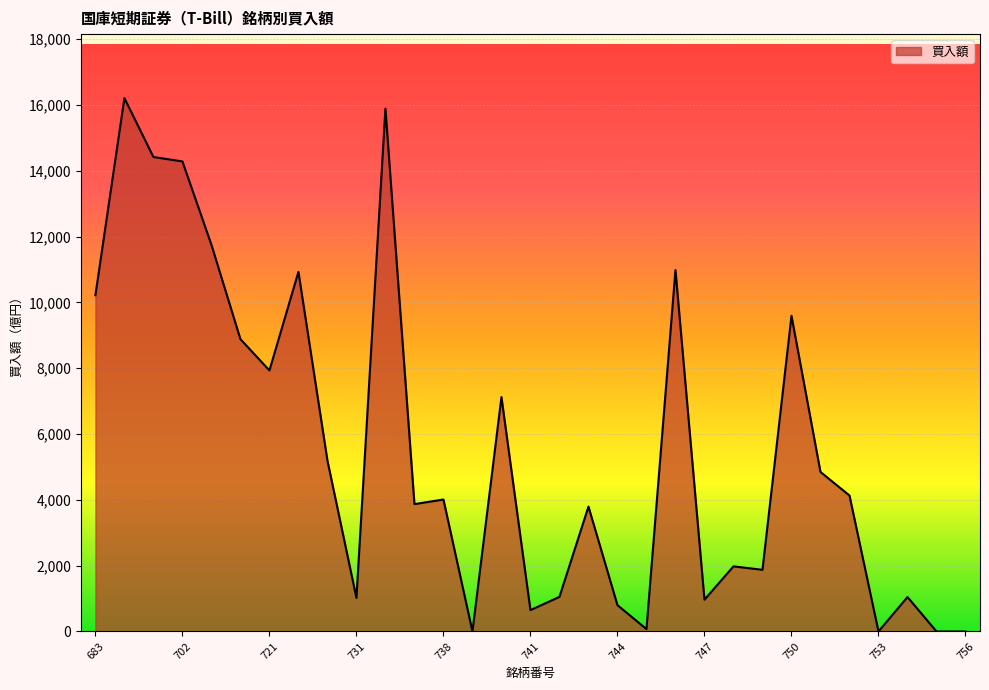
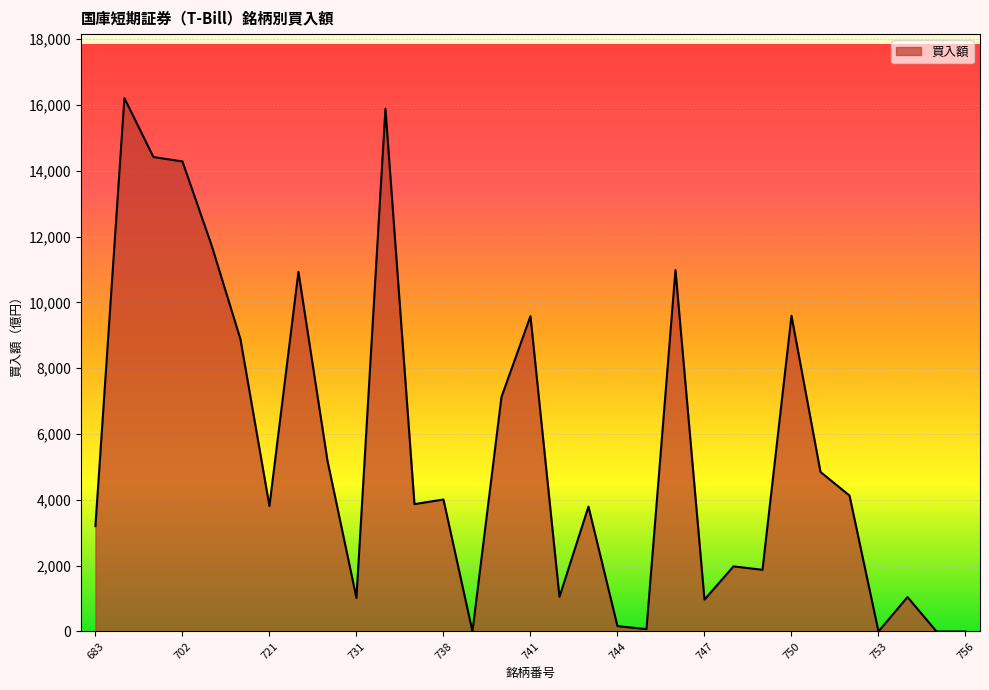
  {
-   "683": "10,200",
+   "683": "3,200",
    "702": "14,300",
-   "721": "7,900",
+   "721": "3,800",
    "731": "1,000",
    "738": "4,000",
-   "741": "600",
-   "744": "800",
+   "741": "9,600",
+   "744": "200",
    "747": "1,000",
    "750": "9,600",
    "753": "0",
    "756": "0"
  }
